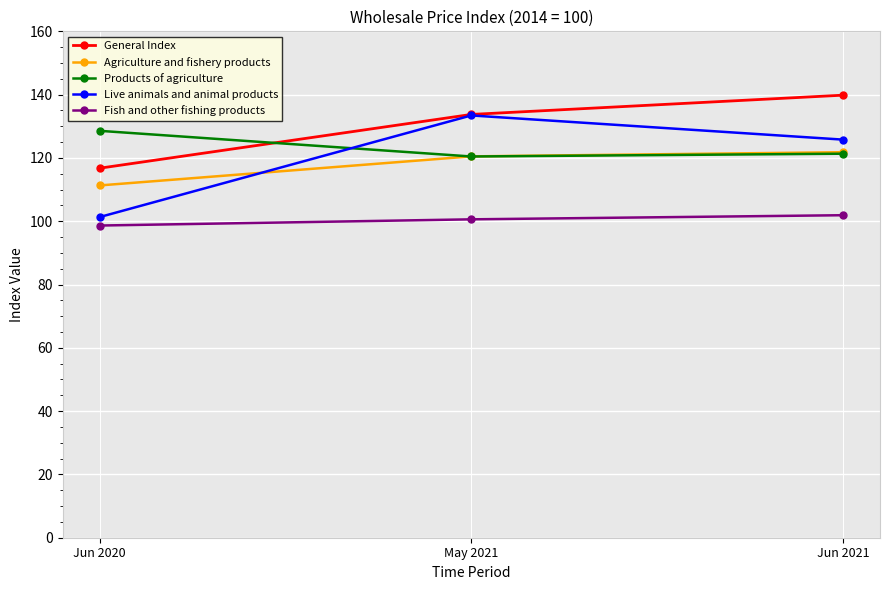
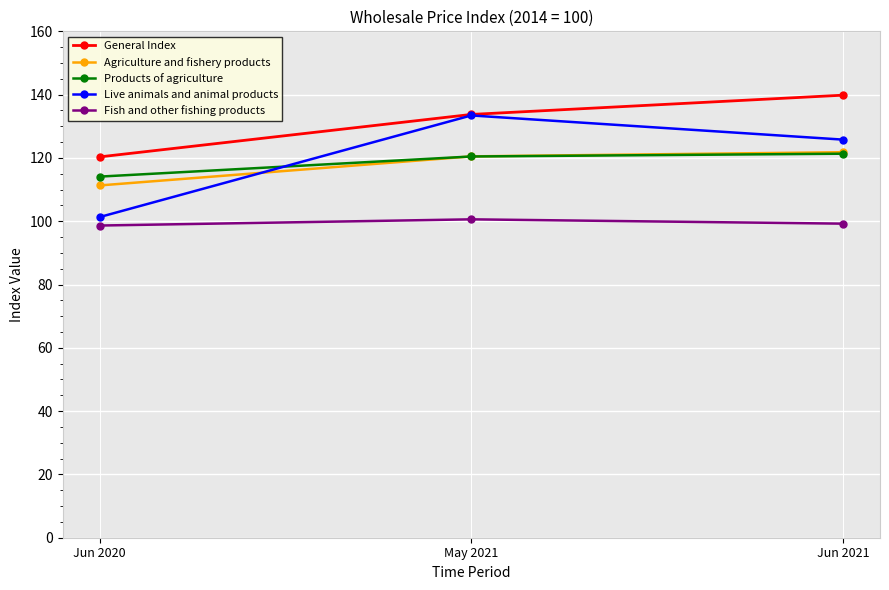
  {
    "General Index": {
-     "Jun 2020": 117,
+     "Jun 2020": 120,
      "Jun 2021": 140
    },
    "Agriculture and fishery products": {
      "Jun 2020": 111
    },
    "Products of agriculture": {
-     "Jun 2020": 129
+     "Jun 2020": 114
    },
    "Live animals and animal products": {
      "Jun 2020": 101,
      "Jun 2021": 126
    },
    "Fish and other fishing products": {
      "Jun 2020": 99,
      "May 2021": 101,
-     "Jun 2021": 102
+     "Jun 2021": 99
    }
  }
